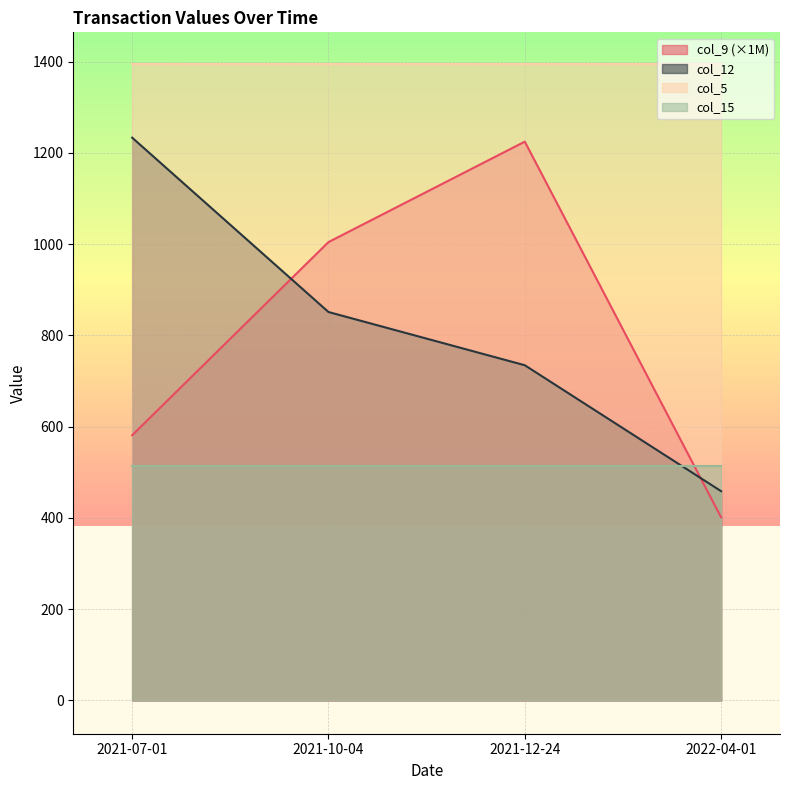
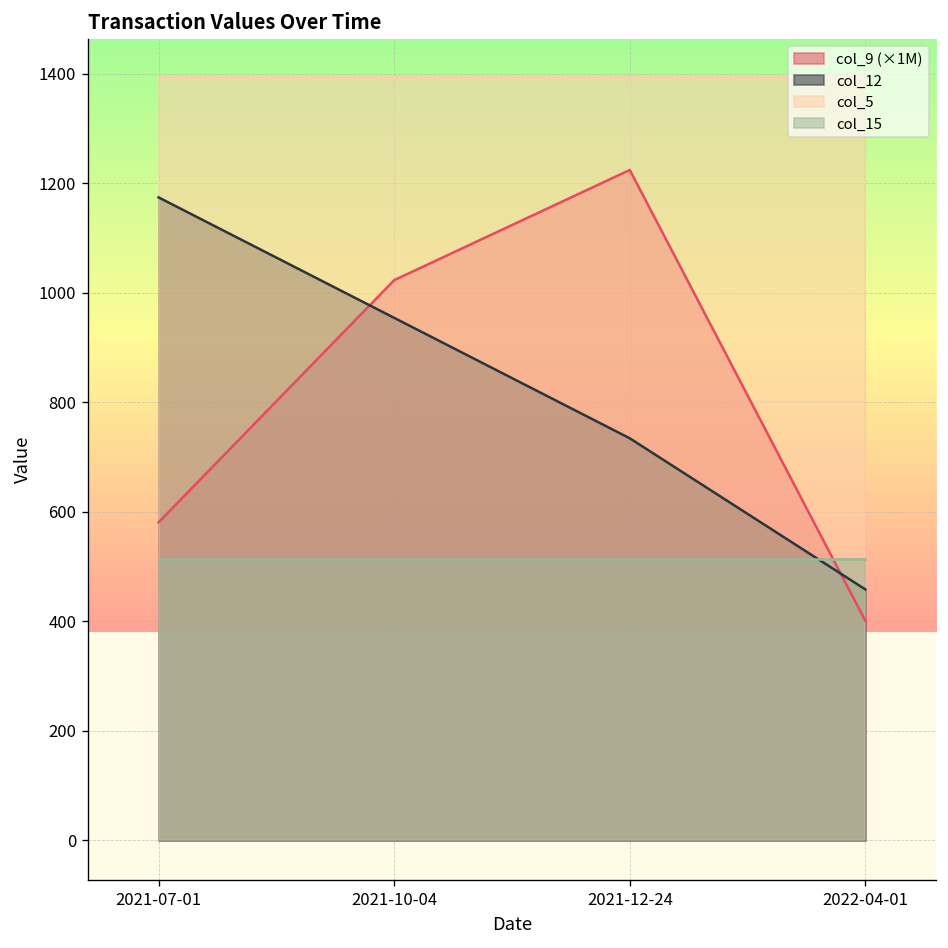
  {
    "col_9 (×1M)": {
      "2021-07-01": 580,
-     "2021-10-04": 1000,
+     "2021-10-04": 1020,
      "2021-12-24": 1220,
      "2022-04-01": 400
    },
    "col_12": {
-     "2021-07-01": 1230,
-     "2021-10-04": 850,
+     "2021-07-01": 1170,
+     "2021-10-04": 950,
      "2021-12-24": 730,
      "2022-04-01": 460
    },
    "col_5": {
      "2021-07-01": 1390,
      "2021-10-04": 1390,
      "2021-12-24": 1390
    },
    "col_15": {
      "2021-07-01": 510,
      "2021-10-04": 510,
      "2021-12-24": 510,
      "2022-04-01": 510
    }
  }
